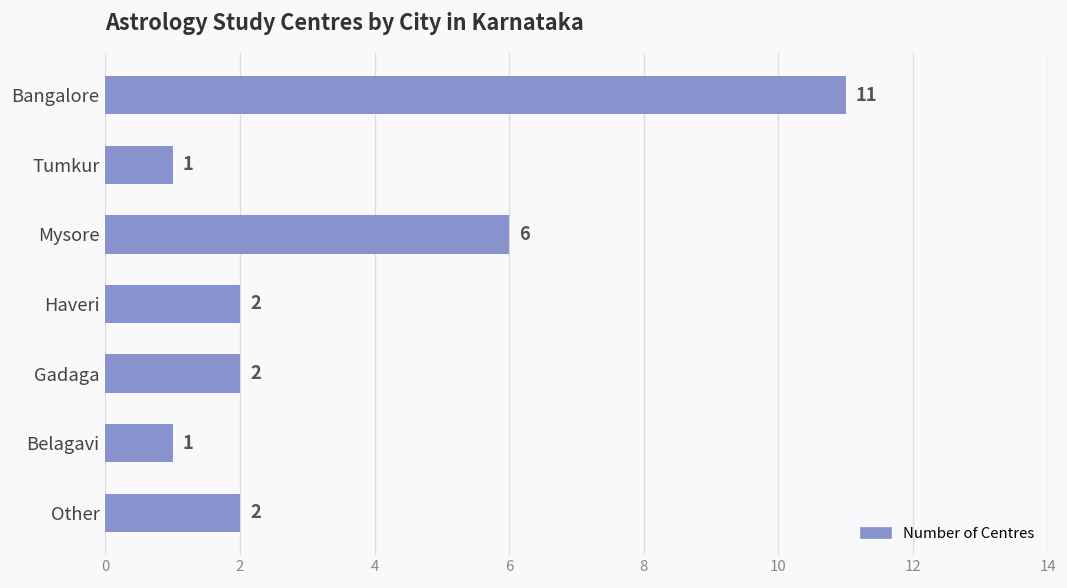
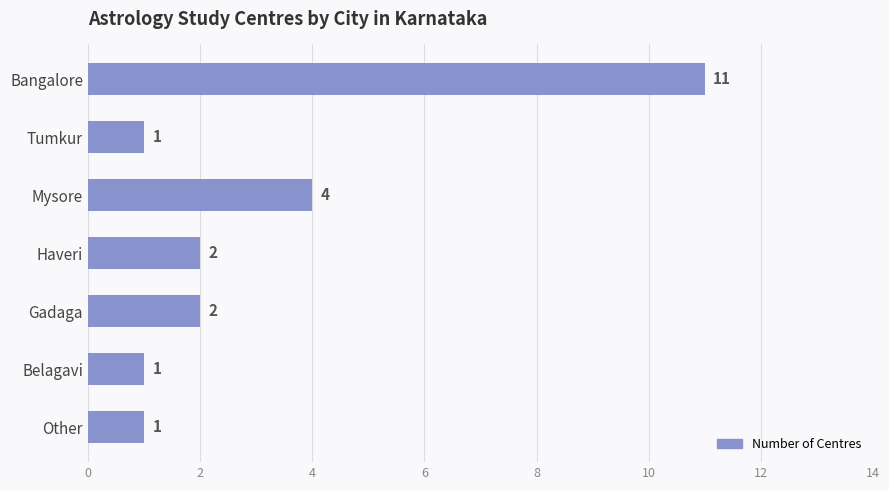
  {
    "Bangalore": 11,
    "Tumkur": 1,
-   "Mysore": 6,
+   "Mysore": 4,
    "Haveri": 2,
    "Gadaga": 2,
    "Belagavi": 1,
-   "Other": 2
+   "Other": 1
  }
